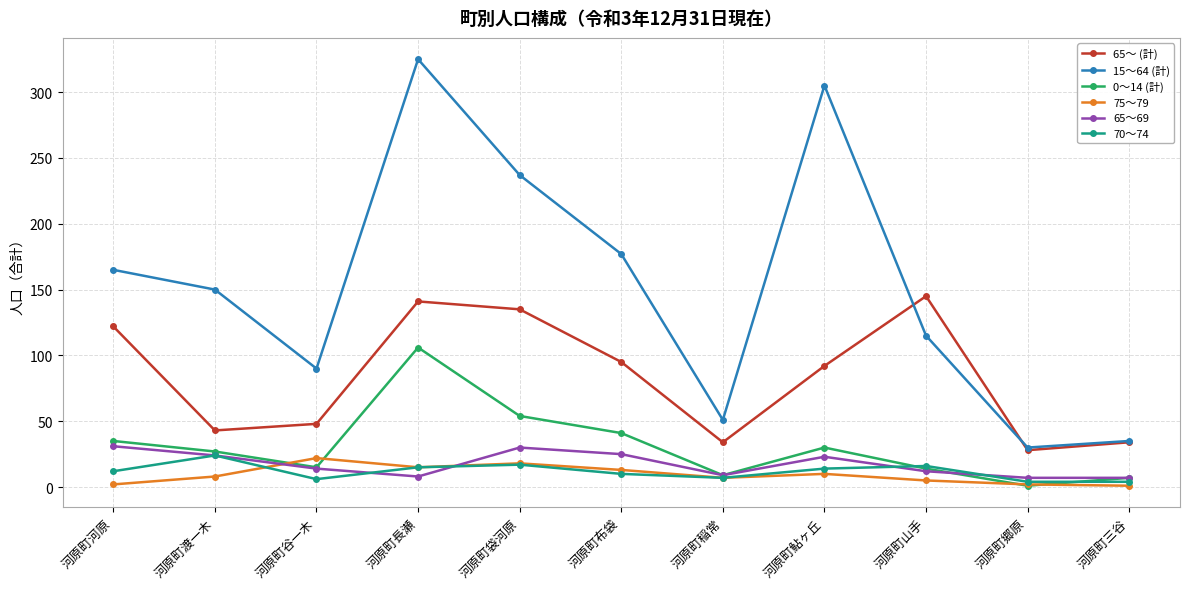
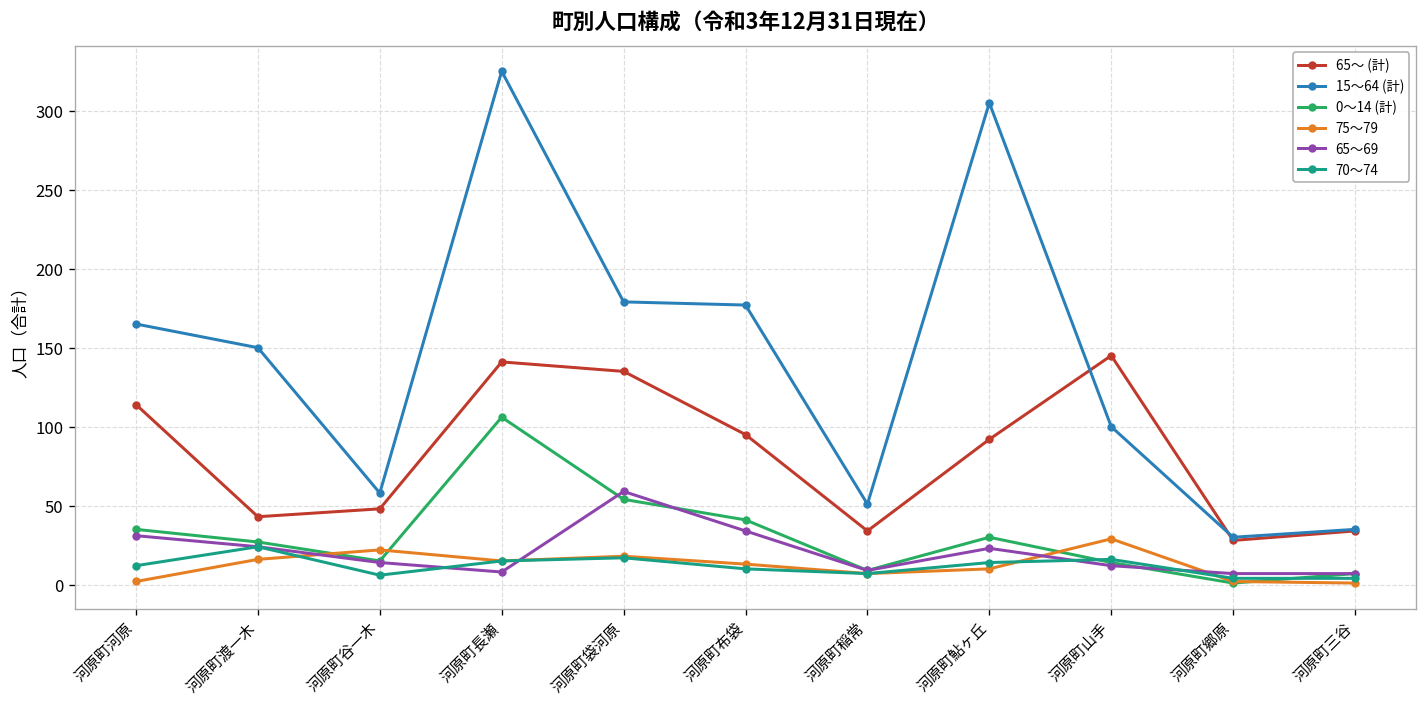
  {
    "65～ (計)": {
-     "河原町河原": 122,
+     "河原町河原": 114,
      "河原町渡一木": 43,
      "河原町谷一木": 48,
      "河原町長瀬": 141,
      "河原町袋河原": 135,
      "河原町布袋": 95,
      "河原町稲常": 34,
      "河原町鮎ヶ丘": 92,
      "河原町山手": 145,
      "河原町郷原": 28
    },
    "15～64 (計)": {
      "河原町河原": 165,
      "河原町渡一木": 150,
-     "河原町谷一木": 90,
+     "河原町谷一木": 58,
      "河原町長瀬": 325,
-     "河原町袋河原": 237,
+     "河原町袋河原": 179,
      "河原町布袋": 177,
      "河原町稲常": 51,
      "河原町鮎ヶ丘": 305,
-     "河原町山手": 115,
+     "河原町山手": 100,
      "河原町郷原": 30
    },
    "75～79": {
      "河原町河原": 2,
-     "河原町渡一木": 8,
+     "河原町渡一木": 16,
      "河原町谷一木": 22,
      "河原町布袋": 13,
      "河原町鮎ヶ丘": 10,
-     "河原町山手": 5,
+     "河原町山手": 29,
      "河原町三谷": 1
    },
    "65～69": {
      "河原町河原": 31,
      "河原町長瀬": 8,
-     "河原町袋河原": 30,
-     "河原町布袋": 25,
+     "河原町袋河原": 59,
+     "河原町布袋": 34,
      "河原町鮎ヶ丘": 23,
      "河原町山手": 12,
      "河原町郷原": 7
    }
  }
